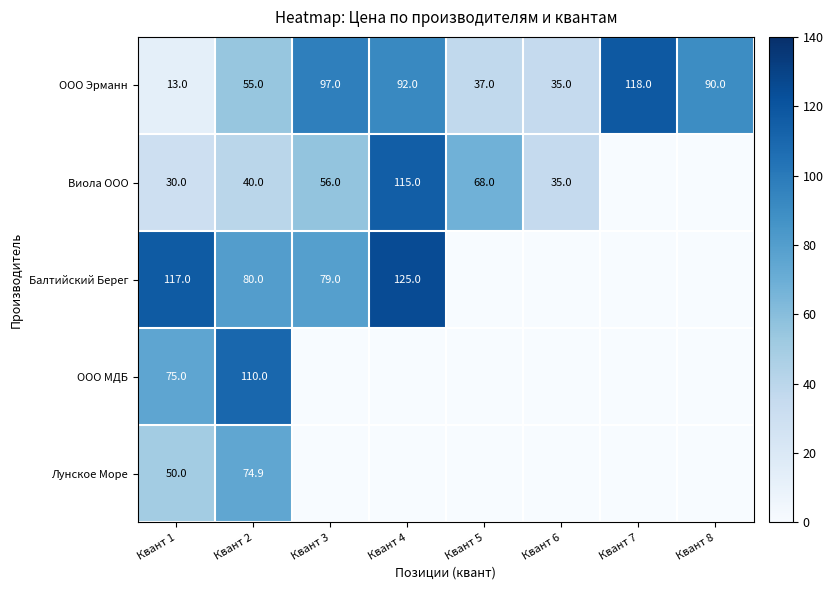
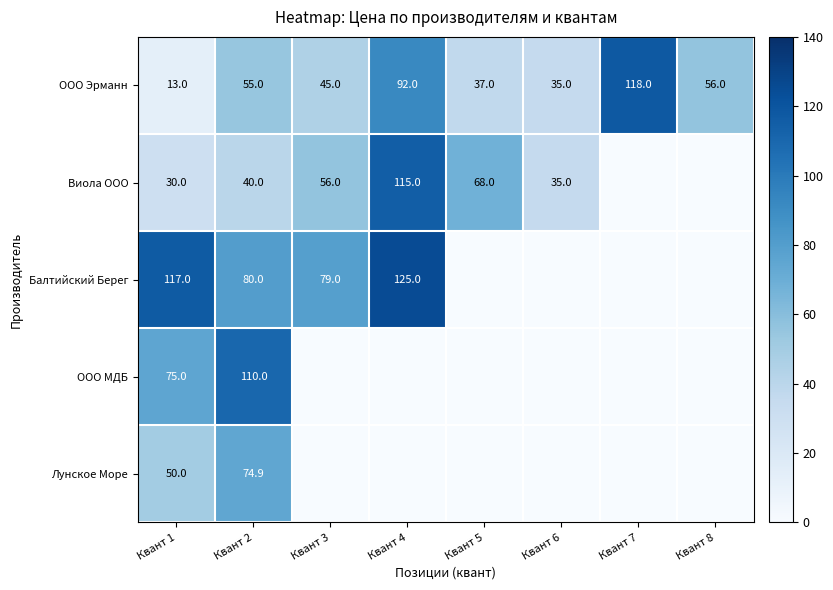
  {
    "ООО Эрманн": {
      "Квант 1": 13.0,
      "Квант 2": 55.0,
-     "Квант 3": 97.0,
+     "Квант 3": 45.0,
      "Квант 4": 92.0,
      "Квант 5": 37.0,
      "Квант 6": 35.0,
      "Квант 7": 118.0,
-     "Квант 8": 90.0
+     "Квант 8": 56.0
    },
    "Виола ООО": {
      "Квант 1": 30.0,
      "Квант 2": 40.0,
      "Квант 3": 56.0,
      "Квант 4": 115.0,
      "Квант 5": 68.0,
      "Квант 6": 35.0
    },
    "Балтийский Берег": {
      "Квант 1": 117.0,
      "Квант 2": 80.0,
      "Квант 3": 79.0,
      "Квант 4": 125.0
    },
    "ООО МДБ": {
      "Квант 1": 75.0,
      "Квант 2": 110.0
    },
    "Лунское Море": {
      "Квант 1": 50.0,
      "Квант 2": 74.9
    }
  }
